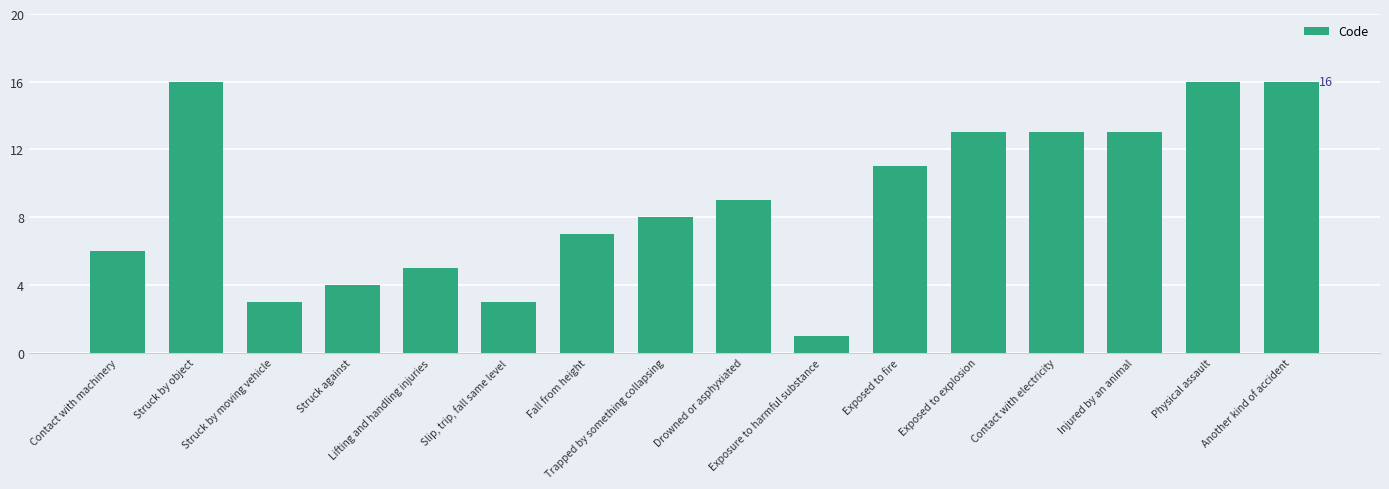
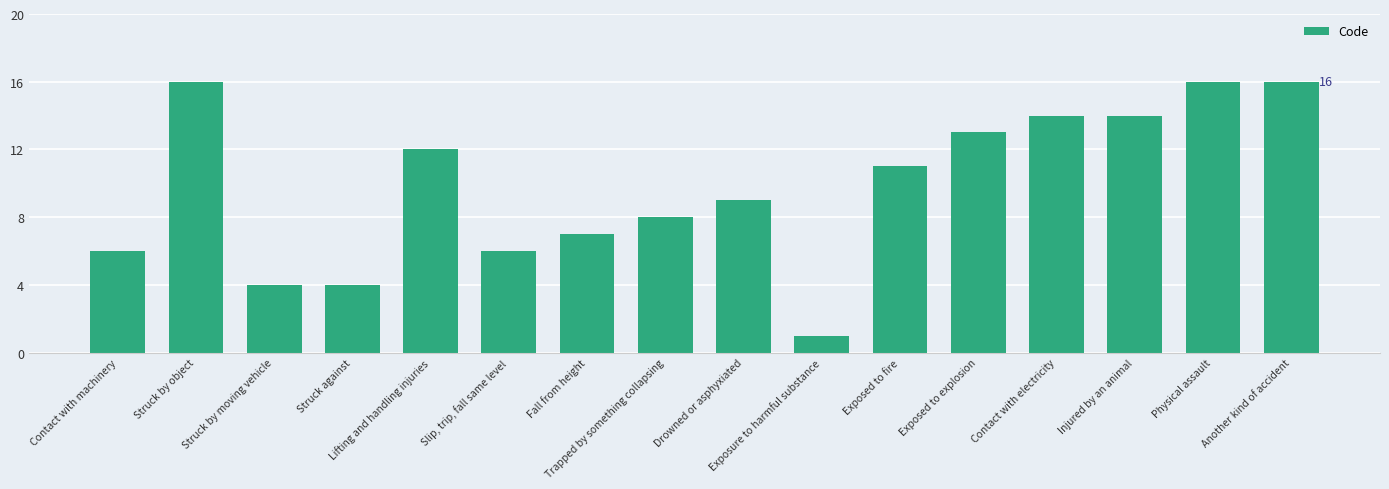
  {
    "Contact with machinery": 6,
    "Struck by object": 16,
-   "Struck by moving vehicle": 3,
+   "Struck by moving vehicle": 4,
    "Struck against": 4,
-   "Lifting and handling injuries": 5,
-   "Slip, trip, fall same level": 3,
+   "Lifting and handling injuries": 12,
+   "Slip, trip, fall same level": 6,
    "Fall from height": 7,
    "Trapped by something collapsing": 8,
    "Drowned or asphyxiated": 9,
    "Exposure to harmful substance": 1,
    "Exposed to fire": 11,
    "Exposed to explosion": 13,
-   "Contact with electricity": 13,
-   "Injured by an animal": 13,
+   "Contact with electricity": 14,
+   "Injured by an animal": 14,
    "Physical assault": 16
  }
